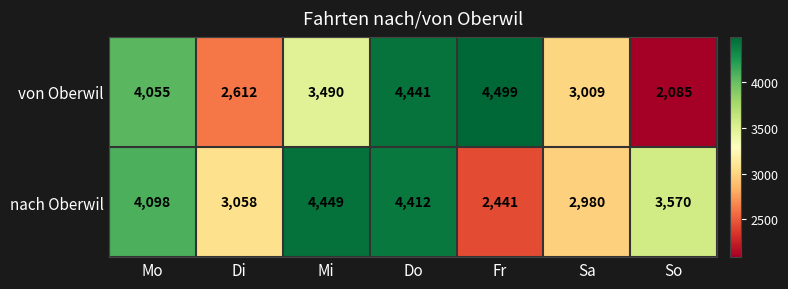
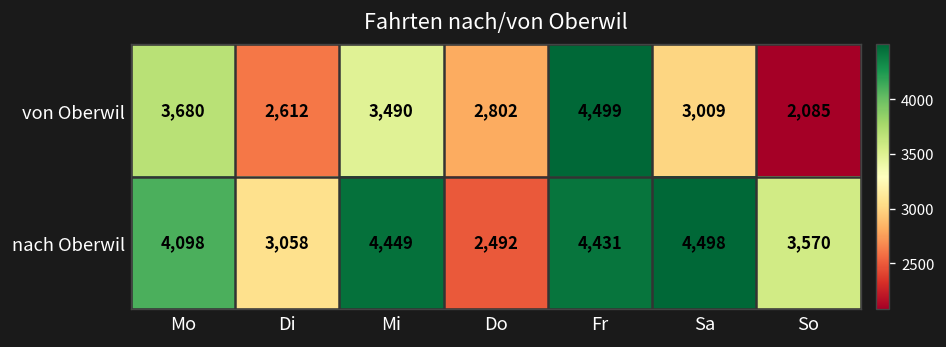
  {
    "von Oberwil": {
-     "Mo": "4,055",
+     "Mo": "3,680",
      "Di": "2,612",
      "Mi": "3,490",
-     "Do": "4,441",
+     "Do": "2,802",
      "Fr": "4,499",
      "Sa": "3,009",
      "So": "2,085"
    },
    "nach Oberwil": {
      "Mo": "4,098",
      "Di": "3,058",
      "Mi": "4,449",
-     "Do": "4,412",
-     "Fr": "2,441",
-     "Sa": "2,980",
+     "Do": "2,492",
+     "Fr": "4,431",
+     "Sa": "4,498",
      "So": "3,570"
    }
  }
